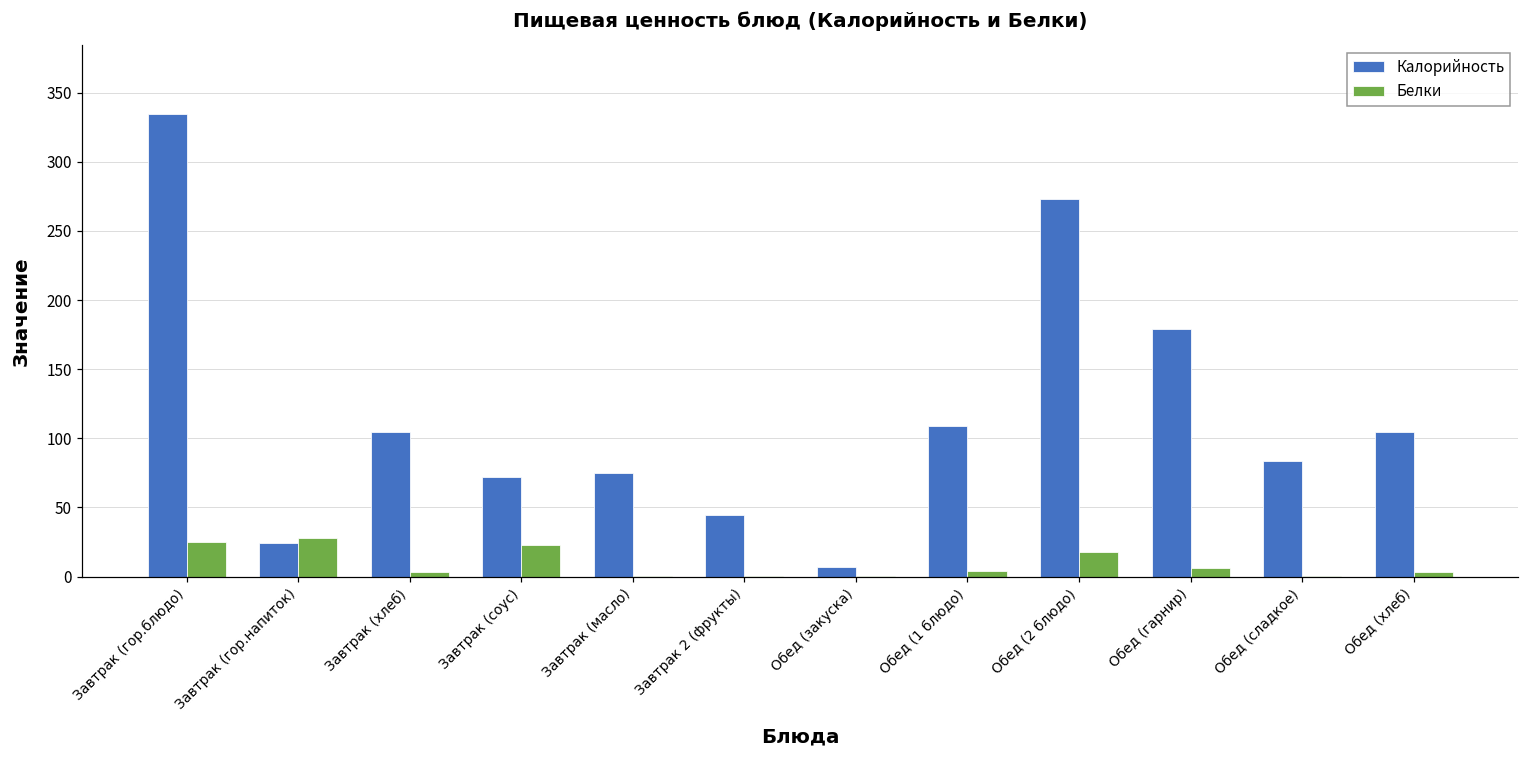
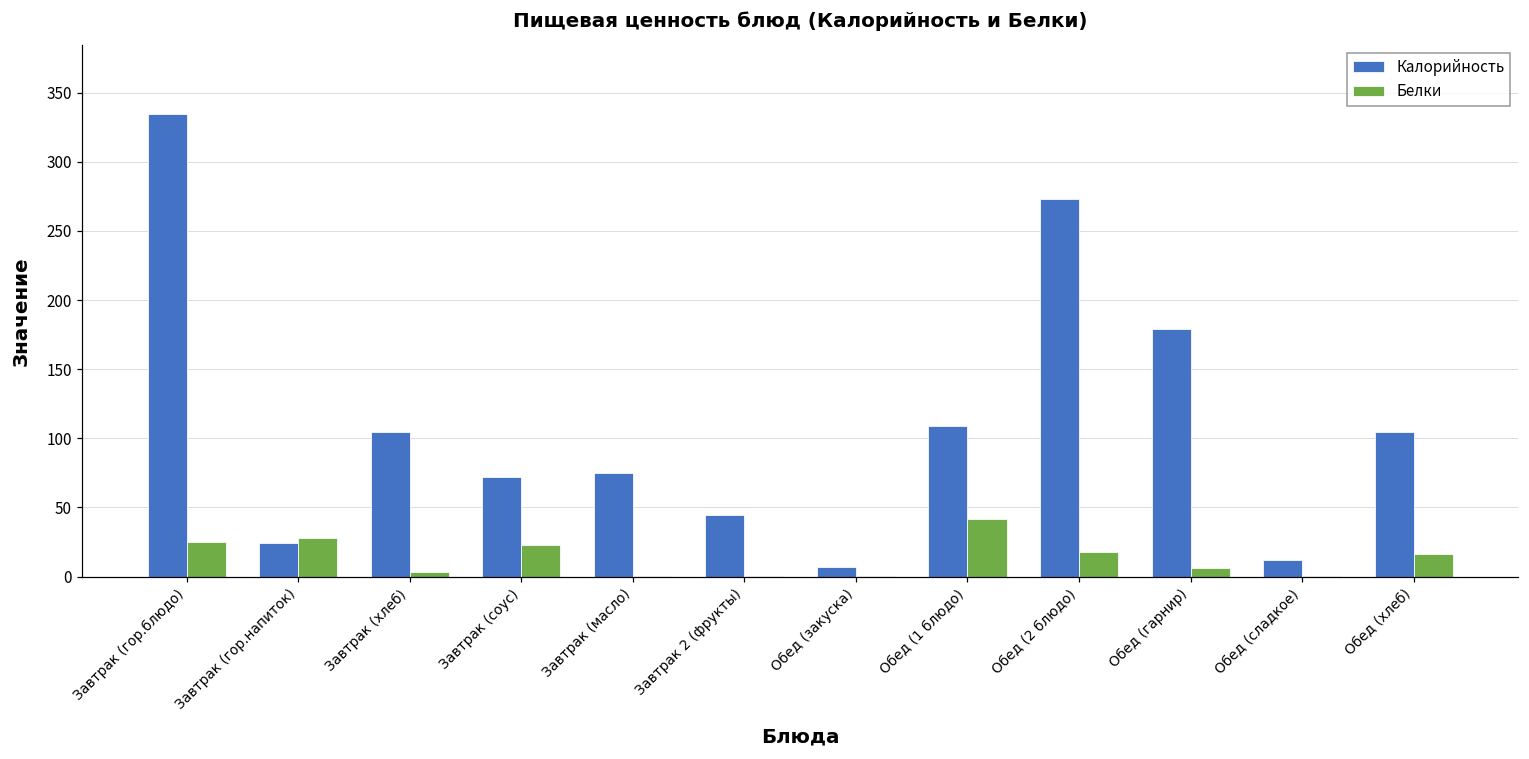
  {
    "Калорийность": {
      "Завтрак (гор.блюдо)": 334,
      "Завтрак (гор.напиток)": 24,
      "Завтрак (хлеб)": 105,
      "Завтрак (соус)": 72,
      "Завтрак (масло)": 75,
      "Завтрак 2 (фрукты)": 44,
      "Обед (закуска)": 7,
      "Обед (1 блюдо)": 109,
      "Обед (2 блюдо)": 273,
      "Обед (гарнир)": 179,
-     "Обед (сладкое)": 84,
+     "Обед (сладкое)": 12,
      "Обед (хлеб)": 105
    },
    "Белки": {
      "Завтрак (гор.блюдо)": 25,
      "Завтрак (гор.напиток)": 28,
      "Завтрак (хлеб)": 3,
      "Завтрак (соус)": 23,
-     "Обед (1 блюдо)": 4,
+     "Обед (1 блюдо)": 41,
      "Обед (2 блюдо)": 18,
      "Обед (гарнир)": 6,
-     "Обед (хлеб)": 3
+     "Обед (хлеб)": 16
    }
  }
